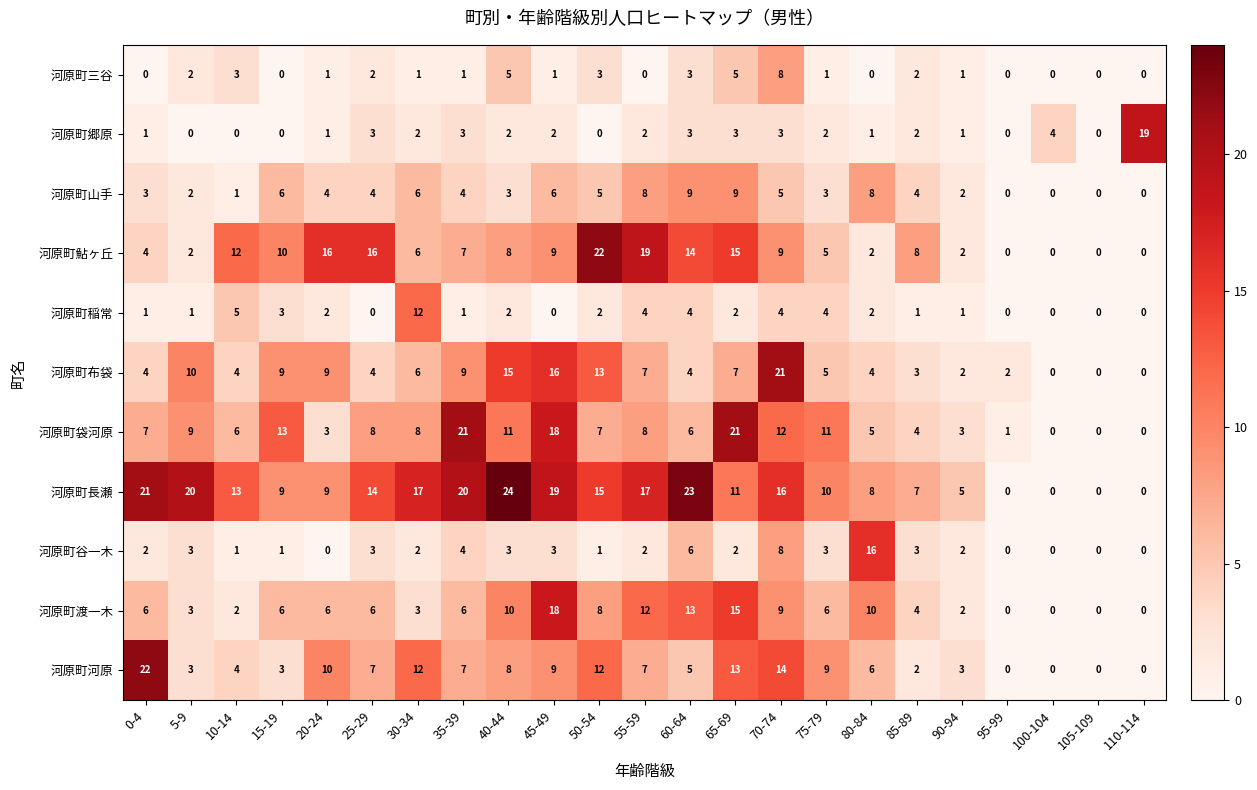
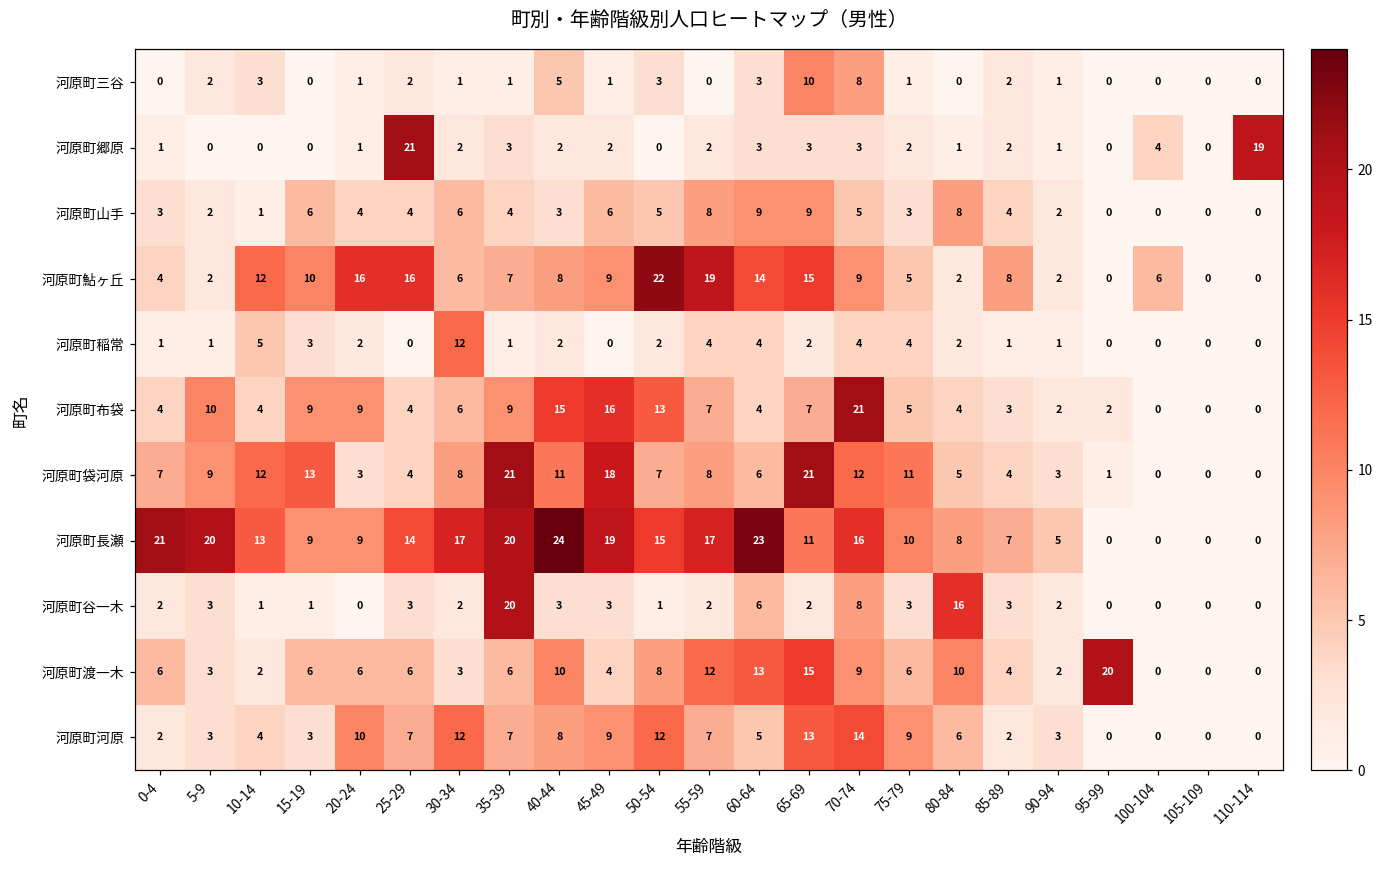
  {
    "河原町三谷": {
      "0-4": 0,
      "5-9": 2,
      "10-14": 3,
      "15-19": 0,
      "20-24": 1,
      "25-29": 2,
      "30-34": 1,
      "35-39": 1,
      "40-44": 5,
      "45-49": 1,
      "50-54": 3,
      "55-59": 0,
      "60-64": 3,
-     "65-69": 5,
+     "65-69": 10,
      "70-74": 8,
      "75-79": 1,
      "80-84": 0,
      "85-89": 2,
      "90-94": 1,
      "95-99": 0,
      "100-104": 0,
      "105-109": 0,
      "110-114": 0
    },
    "河原町郷原": {
      "0-4": 1,
      "5-9": 0,
      "10-14": 0,
      "15-19": 0,
      "20-24": 1,
-     "25-29": 3,
+     "25-29": 21,
      "30-34": 2,
      "35-39": 3,
      "40-44": 2,
      "45-49": 2,
      "50-54": 0,
      "55-59": 2,
      "60-64": 3,
      "65-69": 3,
      "70-74": 3,
      "75-79": 2,
      "80-84": 1,
      "85-89": 2,
      "90-94": 1,
      "95-99": 0,
      "100-104": 4,
      "105-109": 0,
      "110-114": 19
    },
    "河原町鮎ヶ丘": {
      "0-4": 4,
      "5-9": 2,
      "10-14": 12,
      "15-19": 10,
      "20-24": 16,
      "25-29": 16,
      "30-34": 6,
      "35-39": 7,
      "40-44": 8,
      "45-49": 9,
      "50-54": 22,
      "55-59": 19,
      "60-64": 14,
      "65-69": 15,
      "70-74": 9,
      "75-79": 5,
      "80-84": 2,
      "85-89": 8,
      "90-94": 2,
      "95-99": 0,
-     "100-104": 0,
+     "100-104": 6,
      "105-109": 0,
      "110-114": 0
    },
    "河原町袋河原": {
      "0-4": 7,
      "5-9": 9,
-     "10-14": 6,
+     "10-14": 12,
      "15-19": 13,
      "20-24": 3,
-     "25-29": 8,
+     "25-29": 4,
      "30-34": 8,
      "35-39": 21,
      "40-44": 11,
      "45-49": 18,
      "50-54": 7,
      "55-59": 8,
      "60-64": 6,
      "65-69": 21,
      "70-74": 12,
      "75-79": 11,
      "80-84": 5,
      "85-89": 4,
      "90-94": 3,
      "95-99": 1,
      "100-104": 0,
      "105-109": 0,
      "110-114": 0
    },
    "河原町谷一木": {
      "0-4": 2,
      "5-9": 3,
      "10-14": 1,
      "15-19": 1,
      "20-24": 0,
      "25-29": 3,
      "30-34": 2,
-     "35-39": 4,
+     "35-39": 20,
      "40-44": 3,
      "45-49": 3,
      "50-54": 1,
      "55-59": 2,
      "60-64": 6,
      "65-69": 2,
      "70-74": 8,
      "75-79": 3,
      "80-84": 16,
      "85-89": 3,
      "90-94": 2,
      "95-99": 0,
      "100-104": 0,
      "105-109": 0,
      "110-114": 0
    },
    "河原町渡一木": {
      "0-4": 6,
      "5-9": 3,
      "10-14": 2,
      "15-19": 6,
      "20-24": 6,
      "25-29": 6,
      "30-34": 3,
      "35-39": 6,
      "40-44": 10,
-     "45-49": 18,
+     "45-49": 4,
      "50-54": 8,
      "55-59": 12,
      "60-64": 13,
      "65-69": 15,
      "70-74": 9,
      "75-79": 6,
      "80-84": 10,
      "85-89": 4,
      "90-94": 2,
-     "95-99": 0,
+     "95-99": 20,
      "100-104": 0,
      "105-109": 0,
      "110-114": 0
    },
    "河原町河原": {
-     "0-4": 22,
+     "0-4": 2,
      "5-9": 3,
      "10-14": 4,
      "15-19": 3,
      "20-24": 10,
      "25-29": 7,
      "30-34": 12,
      "35-39": 7,
      "40-44": 8,
      "45-49": 9,
      "50-54": 12,
      "55-59": 7,
      "60-64": 5,
      "65-69": 13,
      "70-74": 14,
      "75-79": 9,
      "80-84": 6,
      "85-89": 2,
      "90-94": 3,
      "95-99": 0,
      "100-104": 0,
      "105-109": 0,
      "110-114": 0
    }
  }
